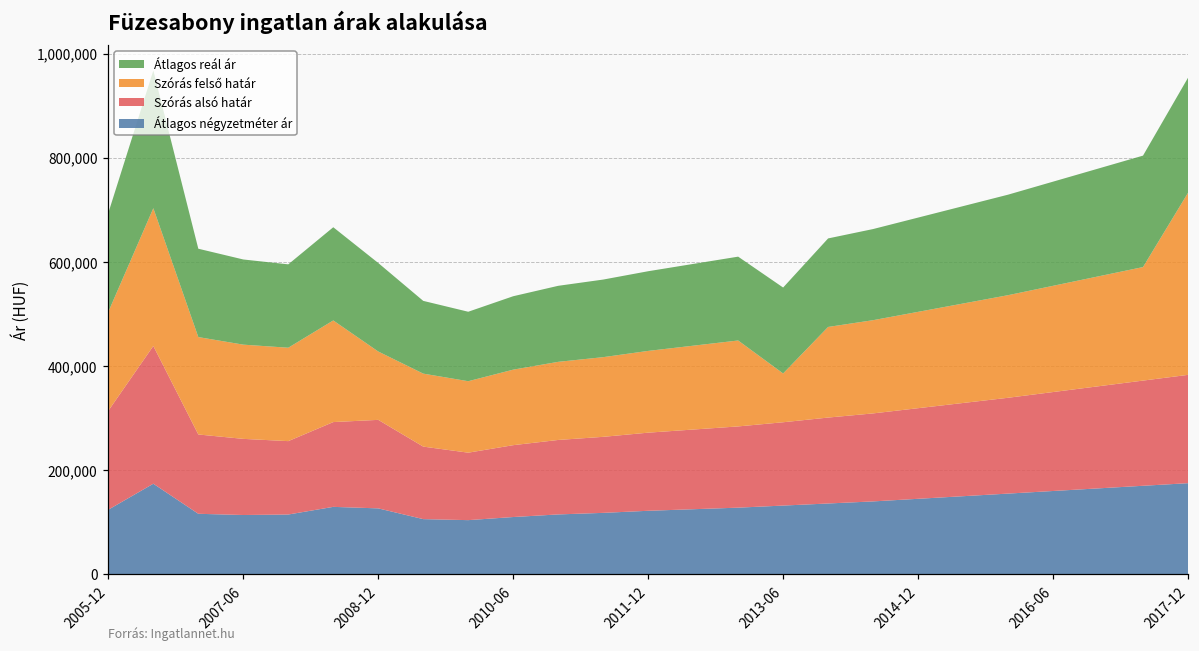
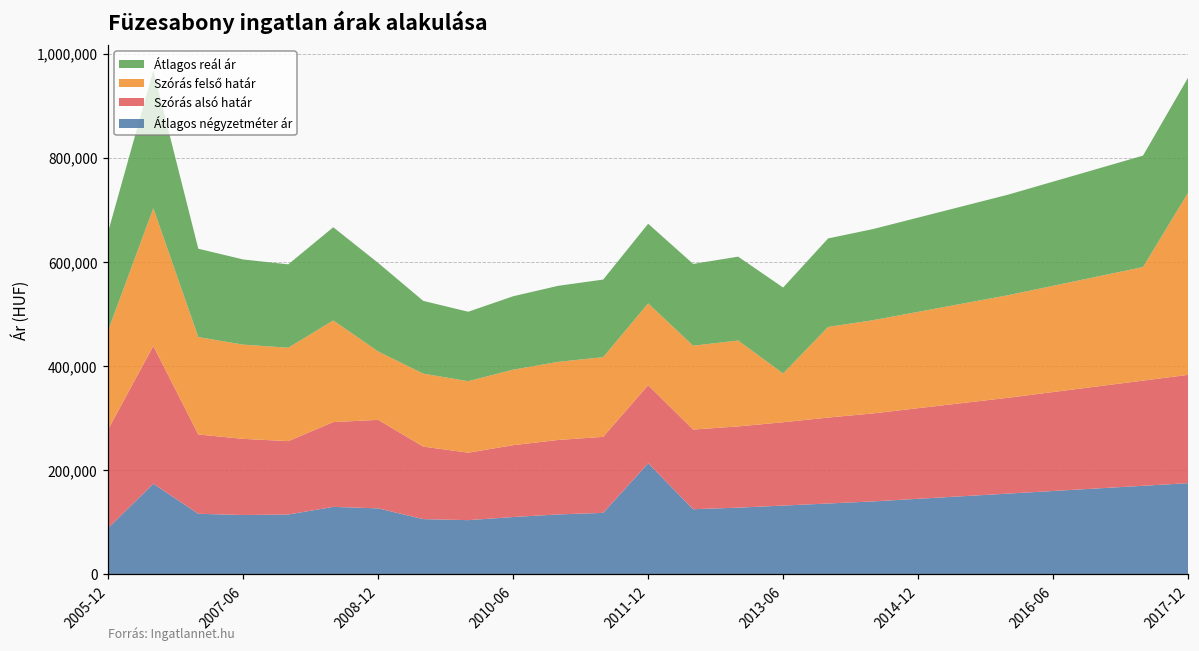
  {
    "Átlagos négyzetméter ár": {
-     "2005-12": "120,000",
+     "2005-12": "90,000",
      "2007-06": "110,000",
      "2008-12": "130,000",
      "2010-06": "110,000",
-     "2011-12": "120,000",
+     "2011-12": "210,000",
      "2013-06": "130,000",
      "2014-12": "150,000",
      "2016-06": "160,000",
      "2017-12": "180,000"
    },
    "Szórás alsó határ": {
      "2005-12": "190,000",
      "2007-06": "150,000",
      "2008-12": "170,000",
      "2010-06": "140,000",
      "2011-12": "150,000",
      "2013-06": "160,000",
      "2014-12": "170,000",
      "2016-06": "190,000",
      "2017-12": "210,000"
    },
    "Szórás felső határ": {
      "2005-12": "190,000",
      "2007-06": "180,000",
      "2008-12": "130,000",
      "2010-06": "150,000",
      "2011-12": "160,000",
      "2013-06": "90,000",
      "2014-12": "190,000",
      "2016-06": "200,000",
      "2017-12": "350,000"
    },
    "Átlagos reál ár": {
      "2005-12": "190,000",
      "2007-06": "160,000",
      "2008-12": "170,000",
      "2010-06": "140,000",
      "2011-12": "150,000",
      "2013-06": "170,000",
      "2014-12": "180,000",
      "2016-06": "200,000",
      "2017-12": "220,000"
    }
  }
